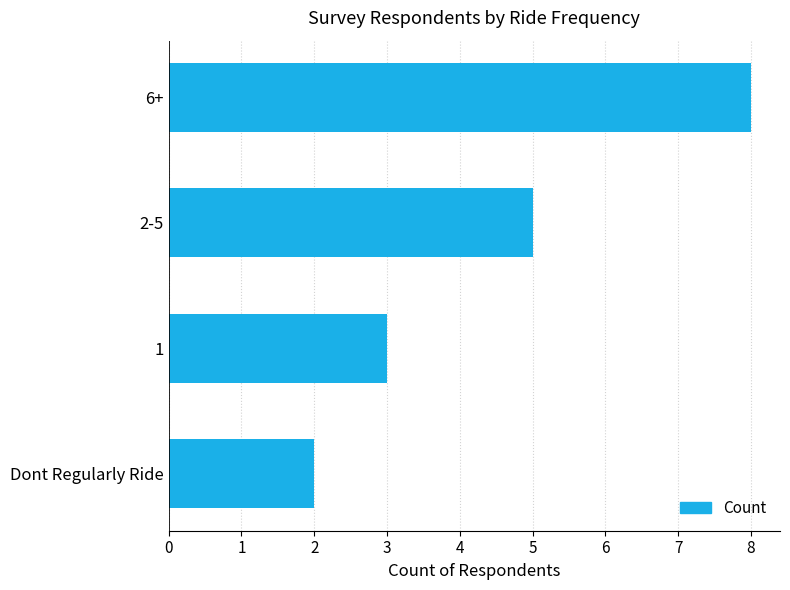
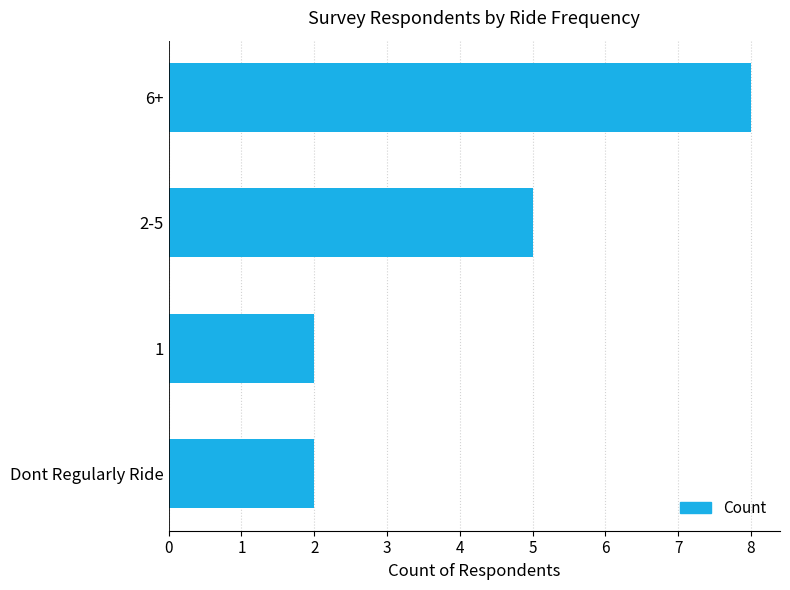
  {
    "6+": 8,
    "2-5": 5,
-   "1": 3,
+   "1": 2,
    "Dont Regularly Ride": 2
  }
